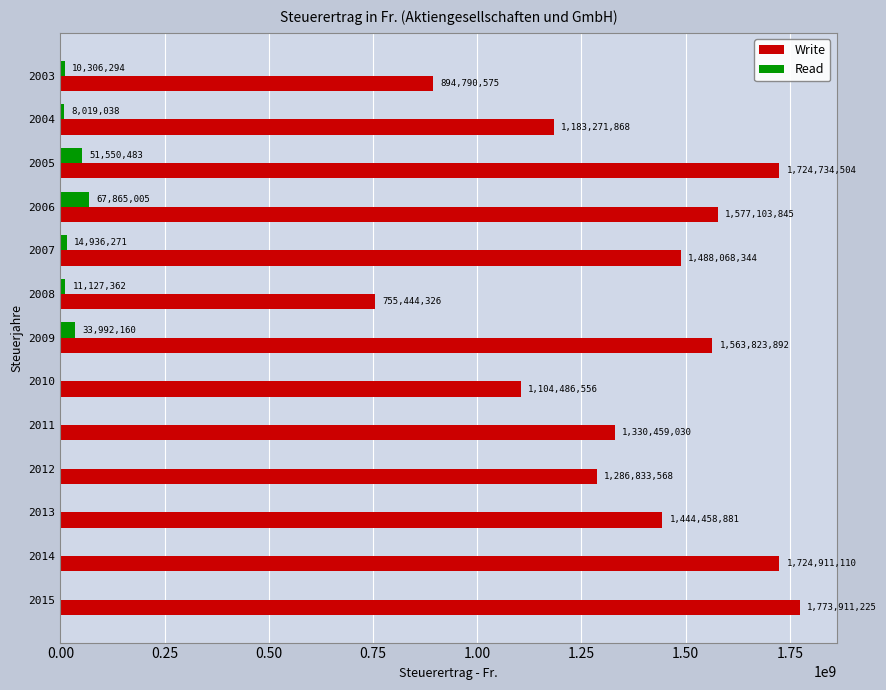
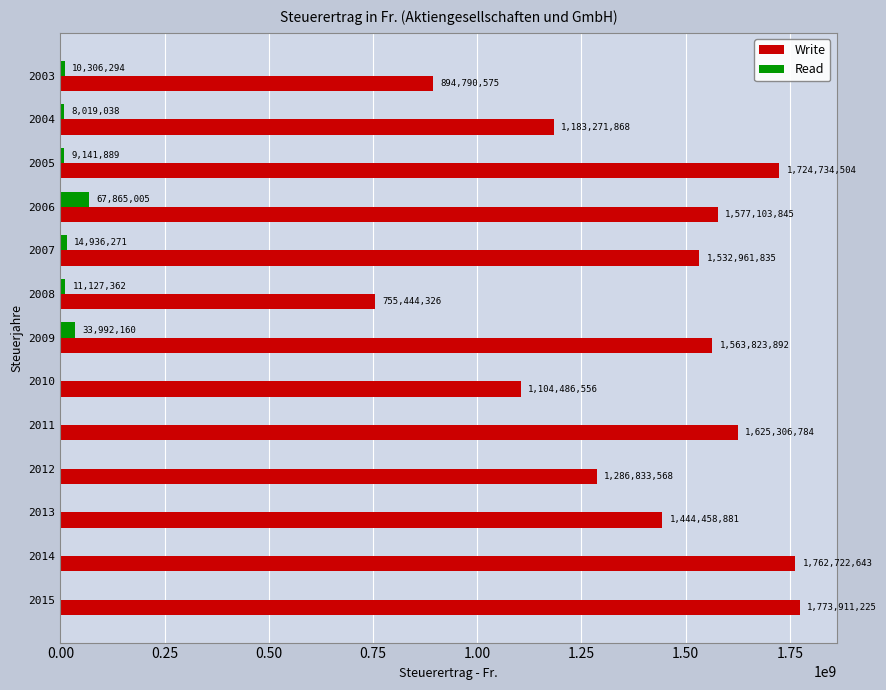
  {
    "Write": {
      "2003": "894,790,575",
      "2004": "1,183,271,868",
      "2005": "1,724,734,504",
      "2006": "1,577,103,845",
-     "2007": "1,488,068,344",
+     "2007": "1,532,961,835",
      "2008": "755,444,326",
      "2009": "1,563,823,892",
      "2010": "1,104,486,556",
-     "2011": "1,330,459,030",
+     "2011": "1,625,306,784",
      "2012": "1,286,833,568",
      "2013": "1,444,458,881",
-     "2014": "1,724,911,110",
+     "2014": "1,762,722,643",
      "2015": "1,773,911,225"
    },
    "Read": {
      "2003": "10,306,294",
      "2004": "8,019,038",
-     "2005": "51,550,483",
+     "2005": "9,141,889",
      "2006": "67,865,005",
      "2007": "14,936,271",
      "2008": "11,127,362",
      "2009": "33,992,160"
    }
  }
